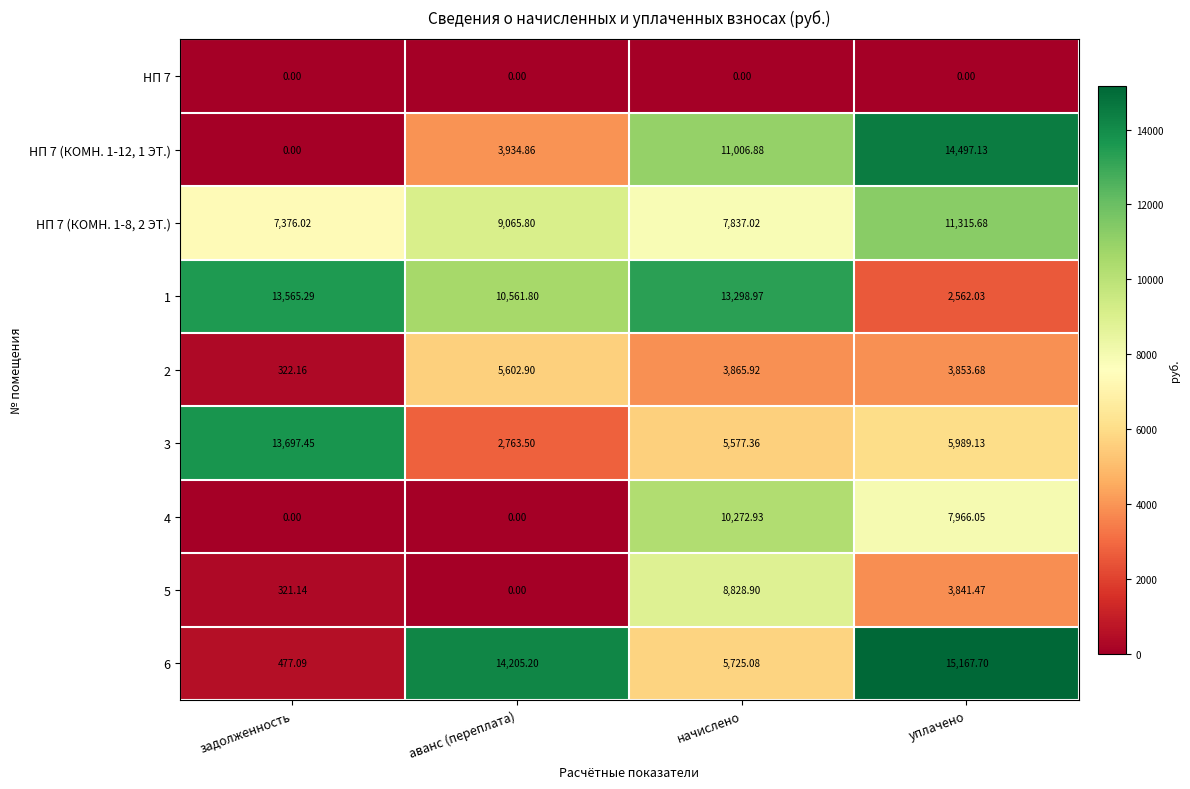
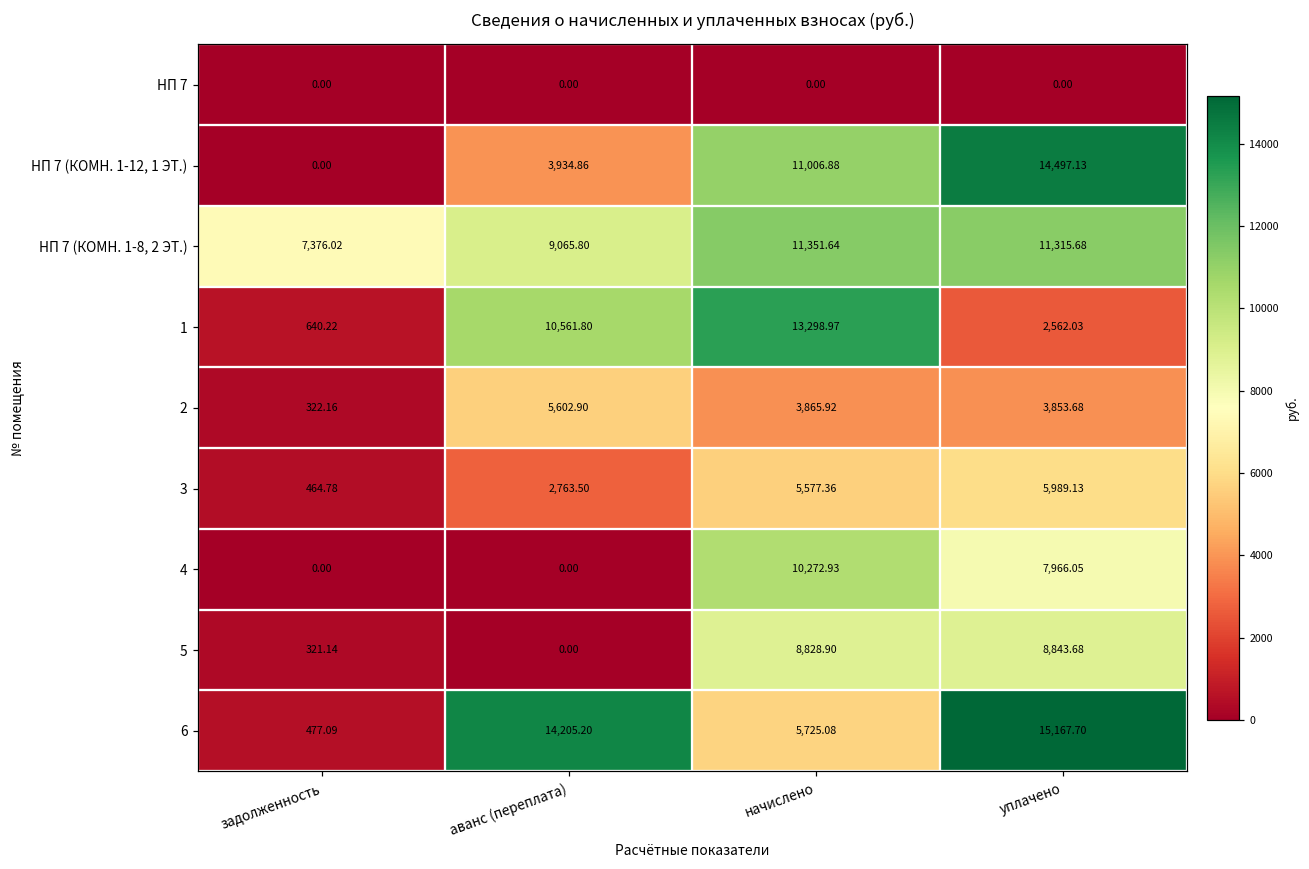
  {
    "НП 7": {
      "задолженность": "0.00",
      "аванс (переплата)": "0.00",
      "начислено": "0.00",
      "уплачено": "0.00"
    },
    "НП 7 (КОМН. 1-12, 1 ЭТ.)": {
      "задолженность": "0.00",
      "аванс (переплата)": "3,934.86",
      "начислено": "11,006.88",
      "уплачено": "14,497.13"
    },
    "НП 7 (КОМН. 1-8, 2 ЭТ.)": {
      "задолженность": "7,376.02",
      "аванс (переплата)": "9,065.80",
-     "начислено": "7,837.02",
+     "начислено": "11,351.64",
      "уплачено": "11,315.68"
    },
    "1": {
-     "задолженность": "13,565.29",
+     "задолженность": "640.22",
      "аванс (переплата)": "10,561.80",
      "начислено": "13,298.97",
      "уплачено": "2,562.03"
    },
    "2": {
      "задолженность": "322.16",
      "аванс (переплата)": "5,602.90",
      "начислено": "3,865.92",
      "уплачено": "3,853.68"
    },
    "3": {
-     "задолженность": "13,697.45",
+     "задолженность": "464.78",
      "аванс (переплата)": "2,763.50",
      "начислено": "5,577.36",
      "уплачено": "5,989.13"
    },
    "4": {
      "задолженность": "0.00",
      "аванс (переплата)": "0.00",
      "начислено": "10,272.93",
      "уплачено": "7,966.05"
    },
    "5": {
      "задолженность": "321.14",
      "аванс (переплата)": "0.00",
      "начислено": "8,828.90",
-     "уплачено": "3,841.47"
+     "уплачено": "8,843.68"
    },
    "6": {
      "задолженность": "477.09",
      "аванс (переплата)": "14,205.20",
      "начислено": "5,725.08",
      "уплачено": "15,167.70"
    }
  }
